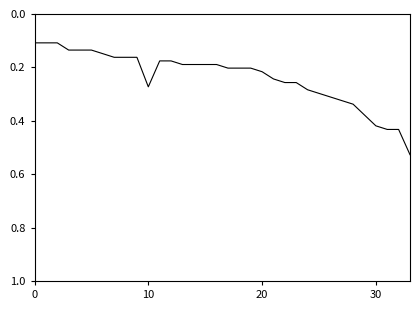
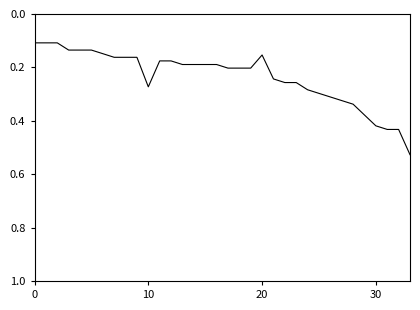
  {
    "0": 0.11,
    "10": 0.27,
-   "20": 0.22,
+   "20": 0.15,
    "30": 0.42
  }
